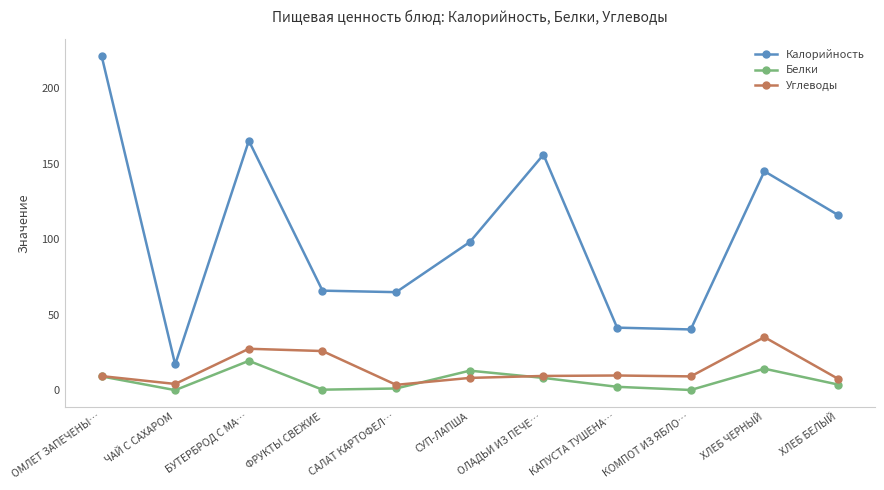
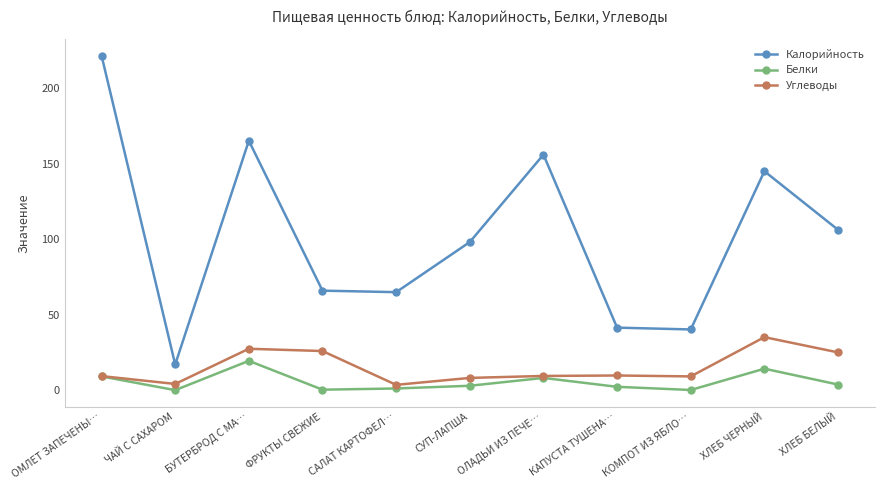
  {
    "Калорийность": {
      "ОМЛЕТ ЗАПЕЧЕНЫ…": 222,
      "ЧАЙ С САХАРОМ": 17,
      "БУТЕРБРОД С МА…": 165,
      "ФРУКТЫ СВЕЖИЕ": 66,
      "САЛАТ КАРТОФЕЛ…": 65,
      "СУП-ЛАПША": 98,
      "ОЛАДЬИ ИЗ ПЕЧЕ…": 156,
      "КАПУСТА ТУШЕНА…": 42,
      "КОМПОТ ИЗ ЯБЛО…": 40,
      "ХЛЕБ ЧЕРНЫЙ": 145,
-     "ХЛЕБ БЕЛЫЙ": 116
+     "ХЛЕБ БЕЛЫЙ": 106
    },
    "Белки": {
      "ЧАЙ С САХАРОМ": 0,
      "БУТЕРБРОД С МА…": 20,
      "ФРУКТЫ СВЕЖИЕ": 0,
      "САЛАТ КАРТОФЕЛ…": 1,
-     "СУП-ЛАПША": 13,
+     "СУП-ЛАПША": 3,
      "КАПУСТА ТУШЕНА…": 2,
      "КОМПОТ ИЗ ЯБЛО…": 0,
      "ХЛЕБ ЧЕРНЫЙ": 14,
      "ХЛЕБ БЕЛЫЙ": 4
    },
    "Углеводы": {
      "ЧАЙ С САХАРОМ": 4,
      "БУТЕРБРОД С МА…": 28,
      "ФРУКТЫ СВЕЖИЕ": 26,
      "САЛАТ КАРТОФЕЛ…": 4,
      "СУП-ЛАПША": 8,
      "КАПУСТА ТУШЕНА…": 10,
      "КОМПОТ ИЗ ЯБЛО…": 9,
      "ХЛЕБ ЧЕРНЫЙ": 35,
-     "ХЛЕБ БЕЛЫЙ": 8
+     "ХЛЕБ БЕЛЫЙ": 25
    }
  }
